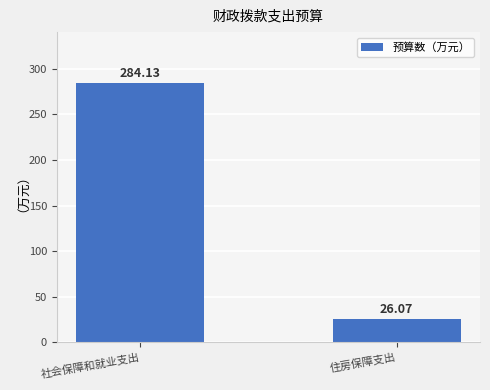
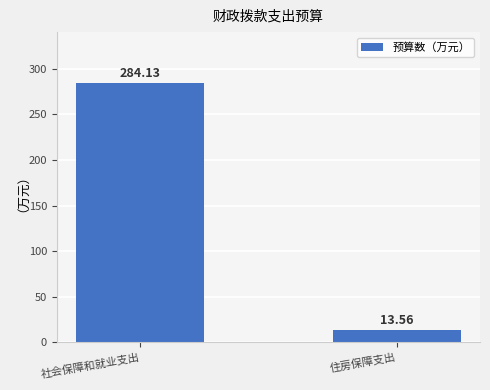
  {
    "社会保障和就业支出": 284.13,
-   "住房保障支出": 26.07
+   "住房保障支出": 13.56
  }
